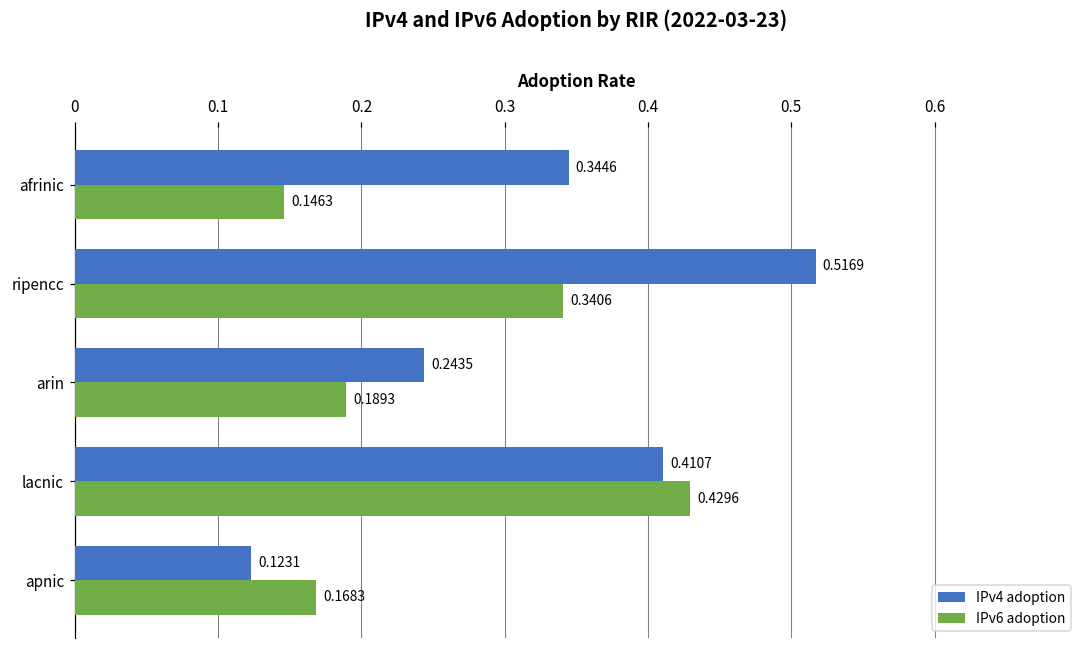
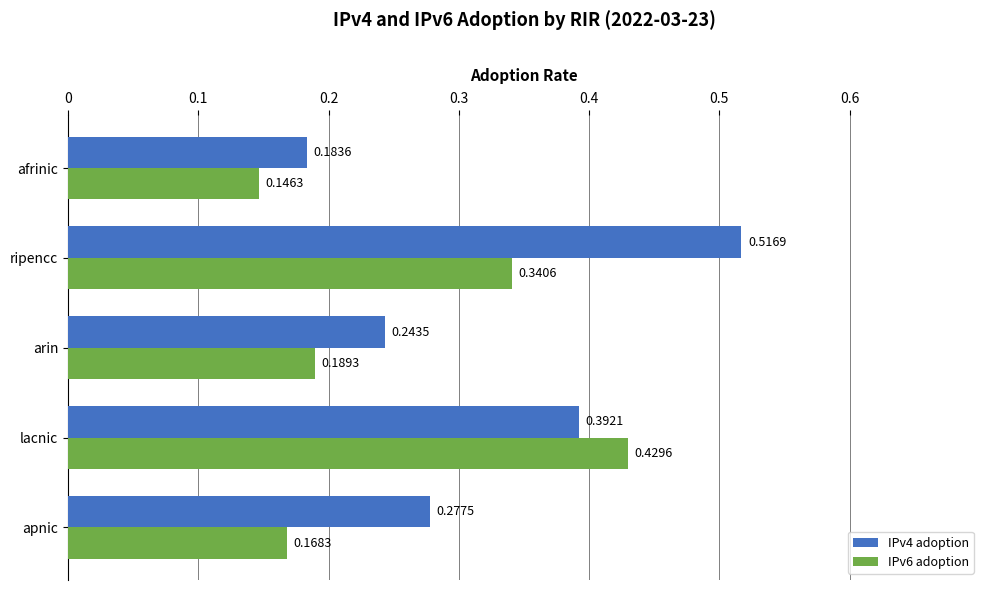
  {
    "IPv4 adoption": {
-     "afrinic": 0.3446,
+     "afrinic": 0.1836,
      "ripencc": 0.5169,
      "arin": 0.2435,
-     "lacnic": 0.4107,
-     "apnic": 0.1231
+     "lacnic": 0.3921,
+     "apnic": 0.2775
    },
    "IPv6 adoption": {
      "afrinic": 0.1463,
      "ripencc": 0.3406,
      "arin": 0.1893,
      "lacnic": 0.4296,
      "apnic": 0.1683
    }
  }
